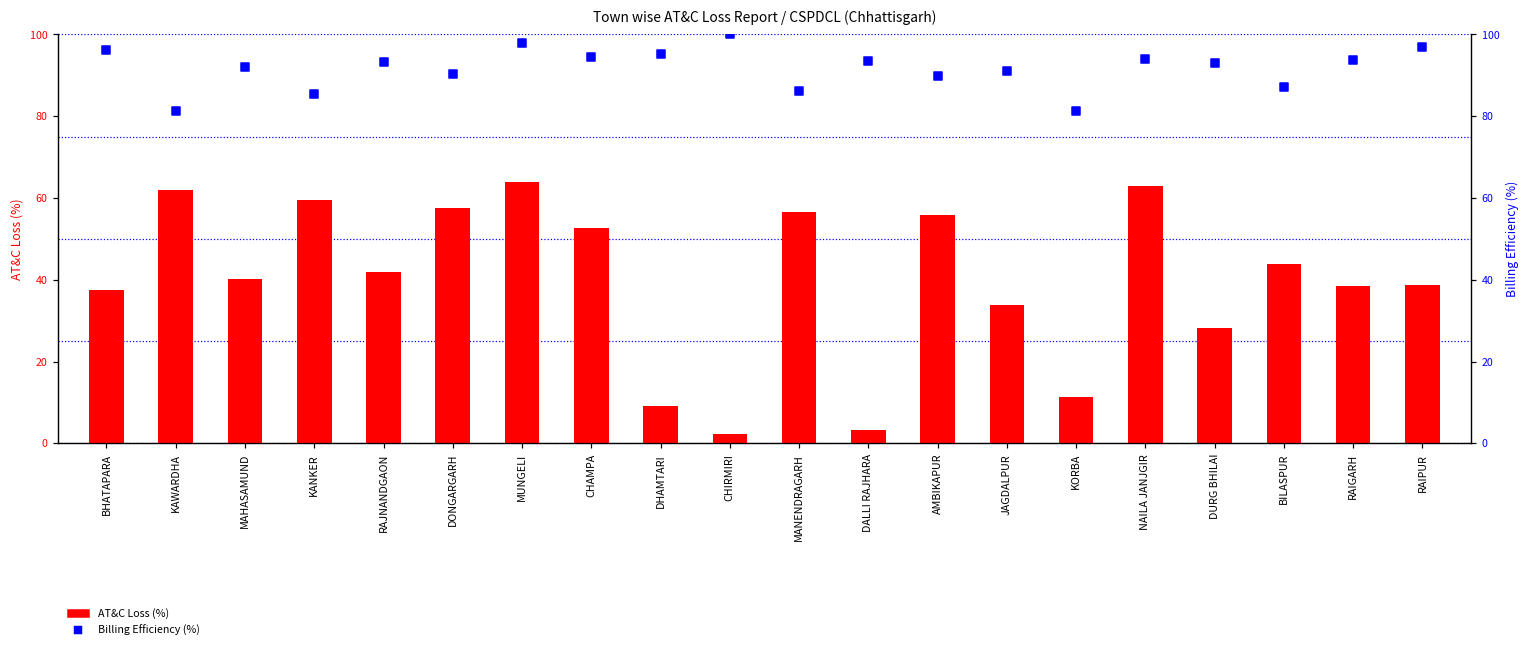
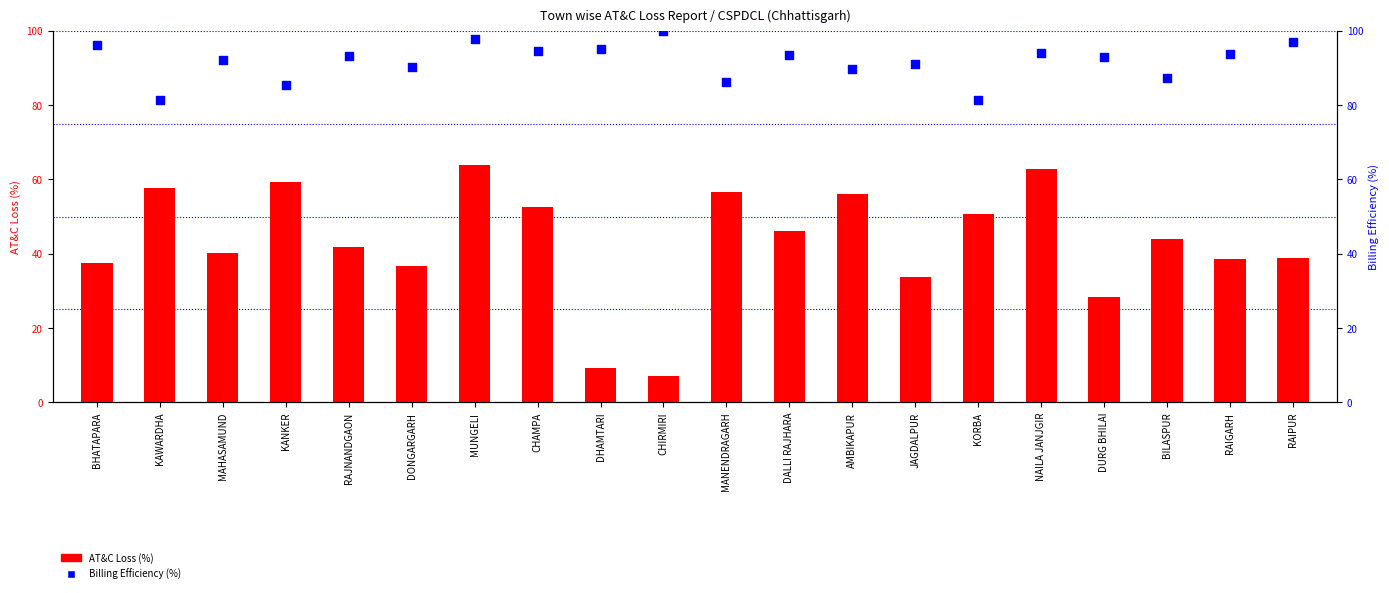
  {
    "AT&C Loss (%)": {
      "BHATAPARA": 37,
-     "KAWARDHA": 62,
+     "KAWARDHA": 58,
      "MAHASAMUND": 40,
      "KANKER": 59,
      "RAJNANDGAON": 42,
-     "DONGARGARH": 57,
+     "DONGARGARH": 37,
      "MUNGELI": 64,
      "CHAMPA": 53,
      "DHAMTARI": 9,
-     "CHIRMIRI": 2,
+     "CHIRMIRI": 7,
      "MANENDRAGARH": 57,
-     "DALLI RAJHARA": 3,
+     "DALLI RAJHARA": 46,
      "AMBIKAPUR": 56,
      "JAGDALPUR": 34,
-     "KORBA": 11,
+     "KORBA": 51,
      "NAILA JANJGIR": 63,
      "DURG BHILAI": 28,
      "BILASPUR": 44,
      "RAIGARH": 38,
      "RAIPUR": 39
    }
  }
